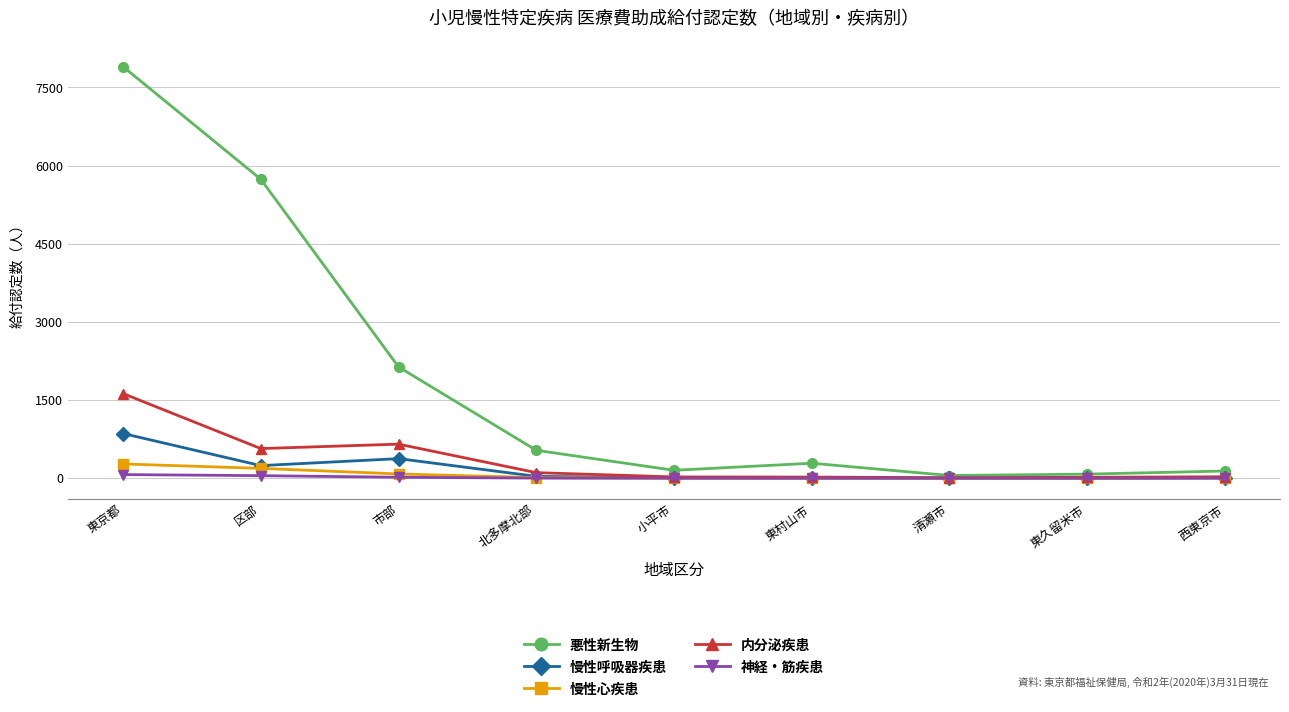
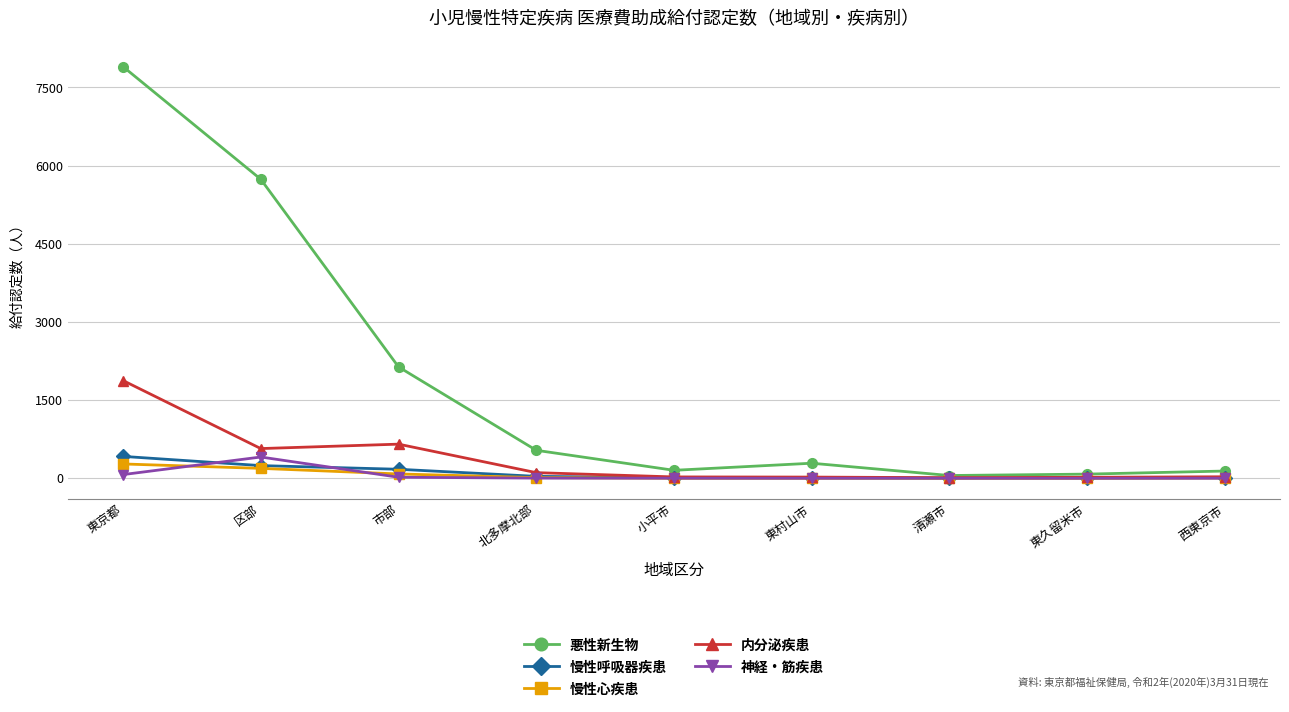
  {
    "悪性新生物": {
      "東京都": 7900,
      "区部": 5700,
      "市部": 2100,
      "北多摩北部": 500,
      "小平市": 200,
      "東村山市": 300,
      "東久留米市": 100,
      "西東京市": 100
    },
    "慢性呼吸器疾患": {
-     "東京都": 900,
+     "東京都": 400,
      "区部": 200,
-     "市部": 400
+     "市部": 200
    },
    "慢性心疾患": {
      "東京都": 300,
      "区部": 200,
      "市部": 100
    },
    "内分泌疾患": {
-     "東京都": 1600,
+     "東京都": 1900,
      "区部": 600,
      "市部": 700,
      "北多摩北部": 100
    },
    "神経・筋疾患": {
      "東京都": 100,
-     "区部": 100,
+     "区部": 400,
      "市部": 0
    }
  }
